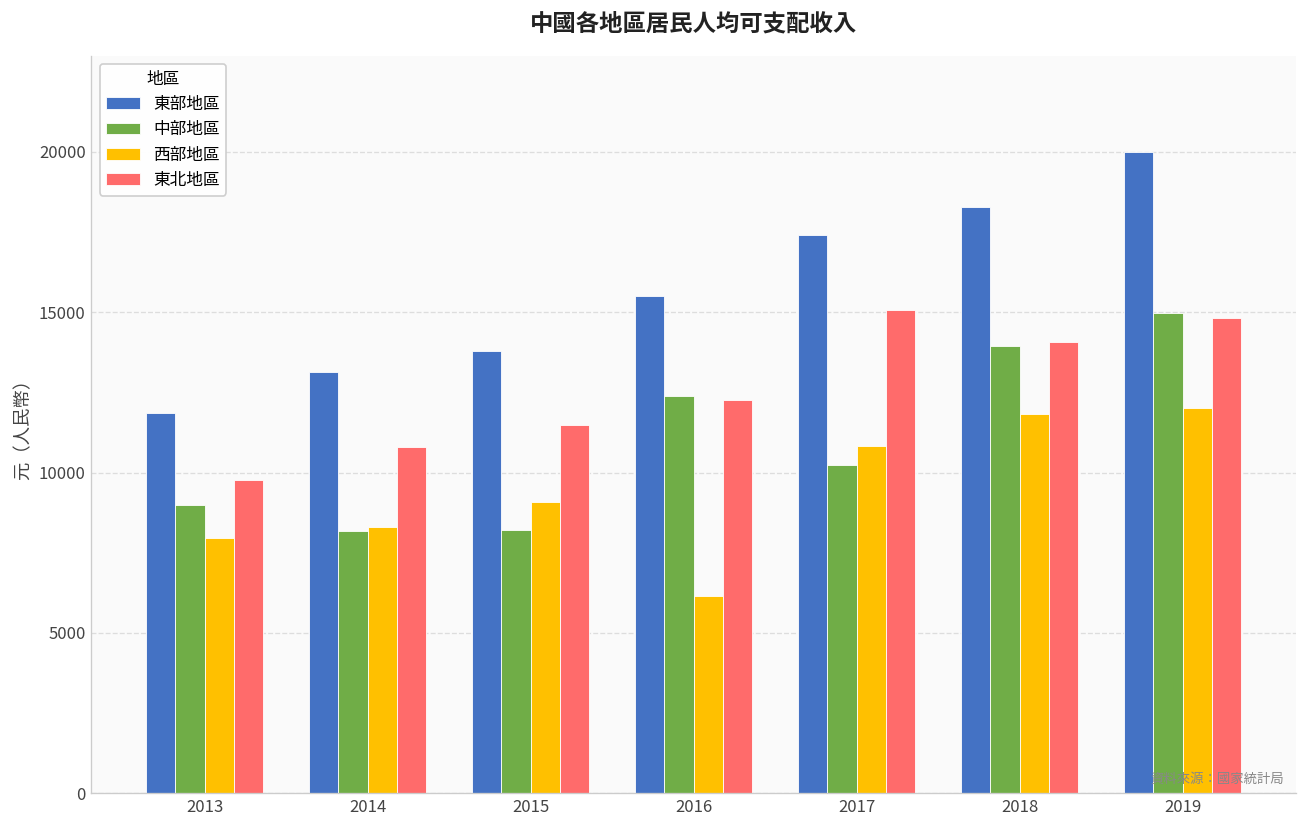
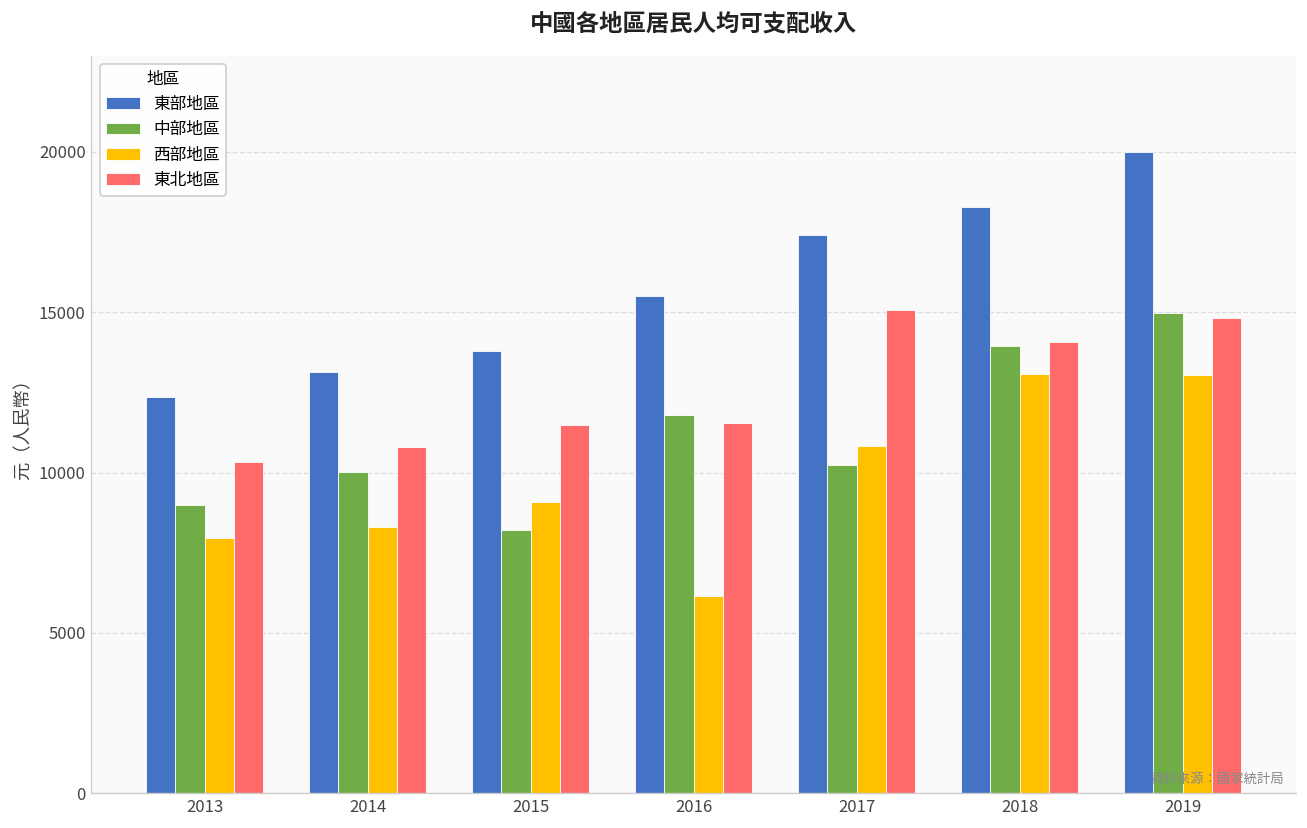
  {
    "東部地區": {
-     "2013": 11900,
+     "2013": 12300,
      "2014": 13100,
      "2015": 13800,
      "2016": 15500,
      "2017": 17400,
      "2018": 18300,
      "2019": 20000
    },
    "中部地區": {
      "2013": 9000,
-     "2014": 8200,
+     "2014": 10000,
      "2015": 8200,
-     "2016": 12400,
+     "2016": 11800,
      "2017": 10200,
      "2018": 14000,
      "2019": 15000
    },
    "西部地區": {
      "2013": 7900,
      "2014": 8300,
      "2015": 9100,
      "2016": 6200,
      "2017": 10800,
-     "2018": 11800,
-     "2019": 12000
+     "2018": 13100,
+     "2019": 13000
    },
    "東北地區": {
-     "2013": 9800,
+     "2013": 10300,
      "2014": 10800,
      "2015": 11500,
-     "2016": 12300,
+     "2016": 11500,
      "2017": 15100,
      "2018": 14100,
      "2019": 14800
    }
  }
